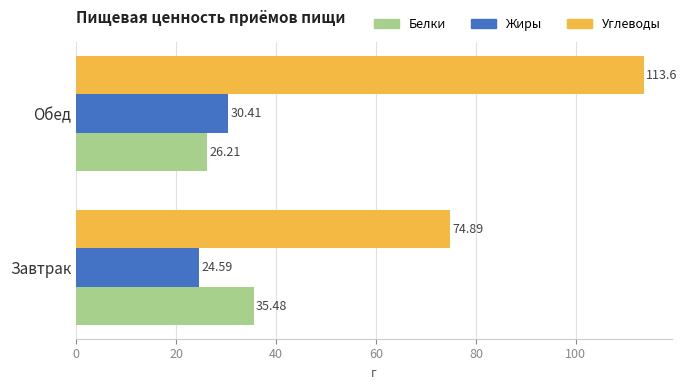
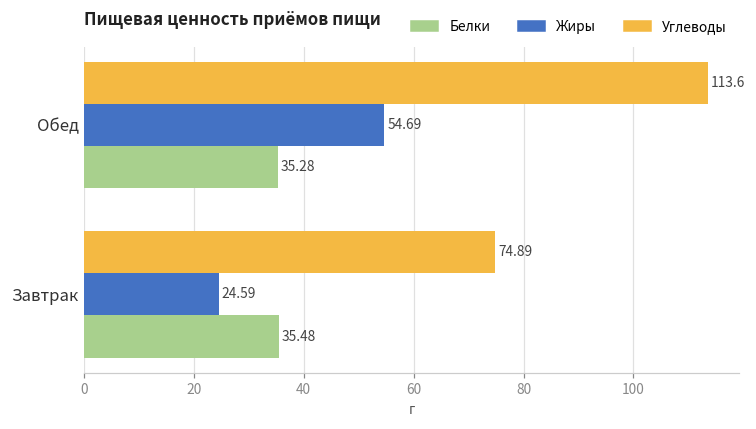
  {
    "Белки": {
-     "Обед": 26.21,
+     "Обед": 35.28,
      "Завтрак": 35.48
    },
    "Жиры": {
-     "Обед": 30.41,
+     "Обед": 54.69,
      "Завтрак": 24.59
    },
    "Углеводы": {
      "Обед": 113.6,
      "Завтрак": 74.89
    }
  }
